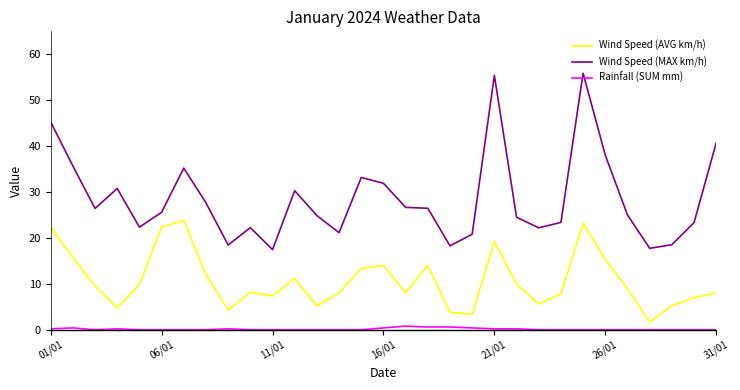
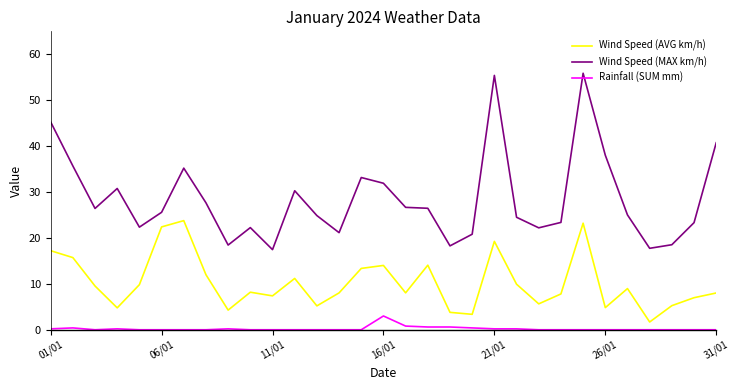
  {
    "Wind Speed (AVG km/h)": {
-     "01/01": 22,
+     "01/01": 17,
      "06/01": 22,
      "11/01": 7,
      "16/01": 14,
      "21/01": 19,
-     "26/01": 15,
+     "26/01": 5,
      "31/01": 8
    },
    "Wind Speed (MAX km/h)": {
      "01/01": 45,
      "06/01": 26,
      "11/01": 17,
      "16/01": 32,
      "21/01": 55,
      "26/01": 38,
      "31/01": 41
    },
    "Rainfall (SUM mm)": {
      "01/01": 0,
      "06/01": 0,
      "11/01": 0,
-     "16/01": 0,
+     "16/01": 3,
      "21/01": 0,
      "26/01": 0,
      "31/01": 0
    }
  }
